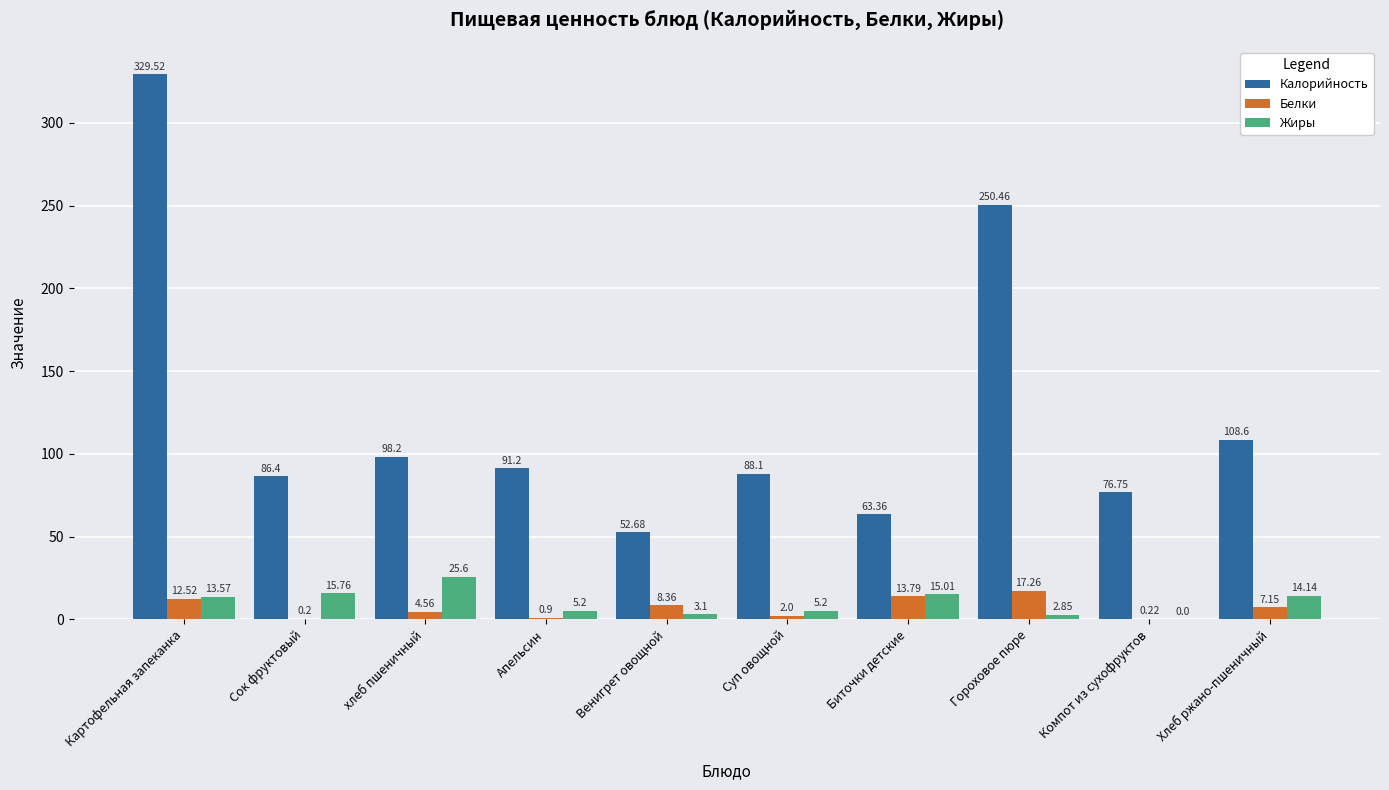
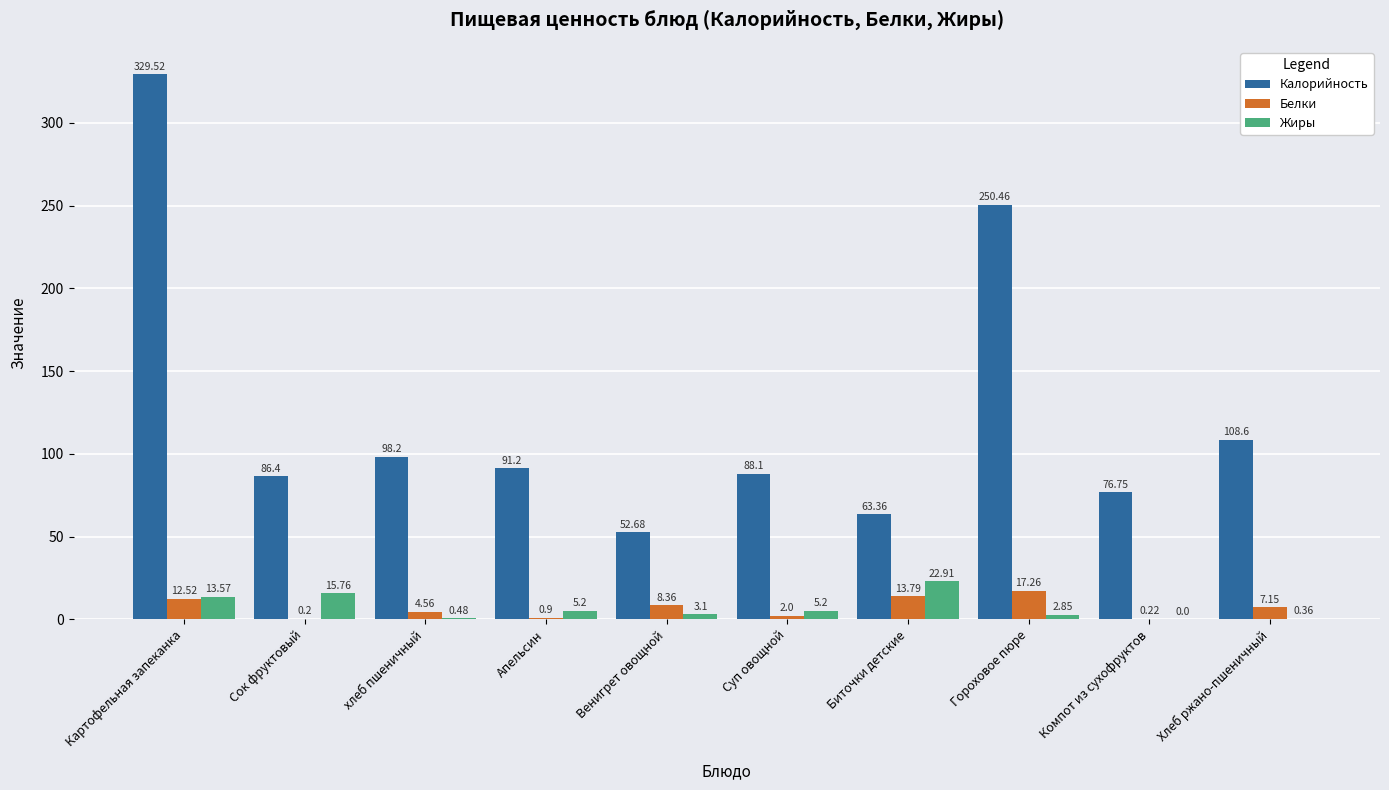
  {
    "Калорийность": {
      "Картофельная запеканка": 329.52,
      "Сок фруктовый": 86.4,
      "хлеб пшеничный": 98.2,
      "Апельсин": 91.2,
      "Венигрет овощной": 52.68,
      "Суп овощной": 88.1,
      "Биточки детские": 63.36,
      "Гороховое пюре": 250.46,
      "Компот из сухофруктов": 76.75,
      "Хлеб ржано-пшеничный": 108.6
    },
    "Белки": {
      "Картофельная запеканка": 12.52,
      "Сок фруктовый": 0.2,
      "хлеб пшеничный": 4.56,
      "Апельсин": 0.9,
      "Венигрет овощной": 8.36,
      "Суп овощной": 2.0,
      "Биточки детские": 13.79,
      "Гороховое пюре": 17.26,
      "Компот из сухофруктов": 0.22,
      "Хлеб ржано-пшеничный": 7.15
    },
    "Жиры": {
      "Картофельная запеканка": 13.57,
      "Сок фруктовый": 15.76,
-     "хлеб пшеничный": 25.6,
+     "хлеб пшеничный": 0.48,
      "Апельсин": 5.2,
      "Венигрет овощной": 3.1,
      "Суп овощной": 5.2,
-     "Биточки детские": 15.01,
+     "Биточки детские": 22.91,
      "Гороховое пюре": 2.85,
      "Компот из сухофруктов": 0.0,
-     "Хлеб ржано-пшеничный": 14.14
+     "Хлеб ржано-пшеничный": 0.36
    }
  }
